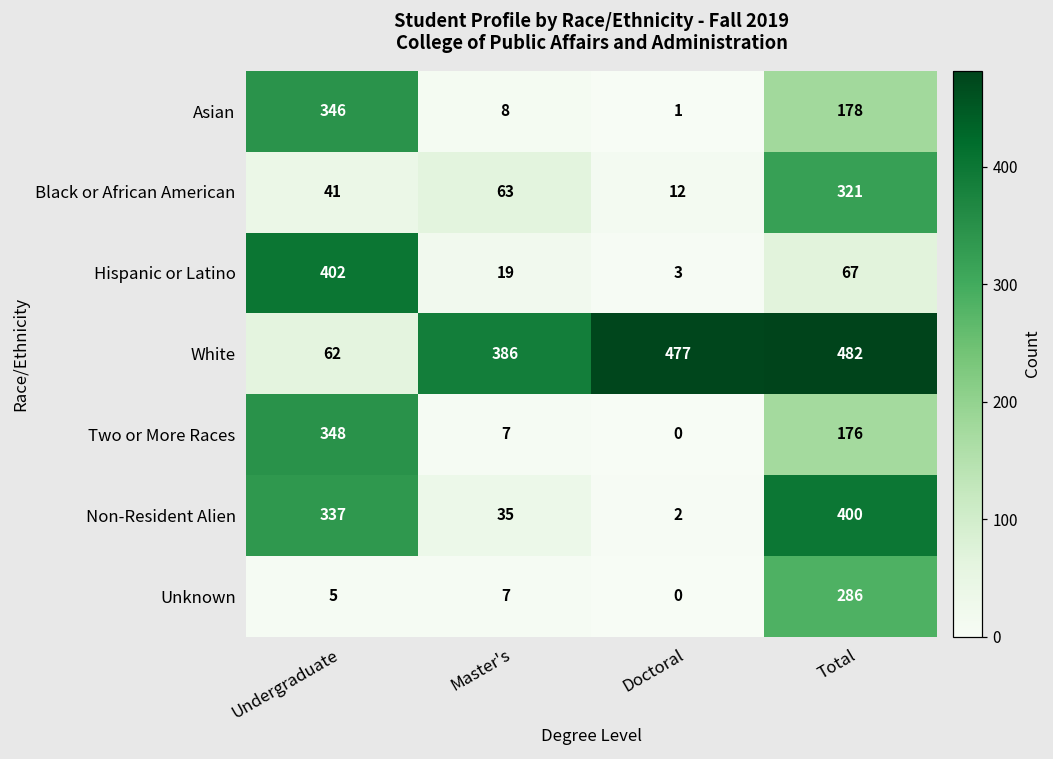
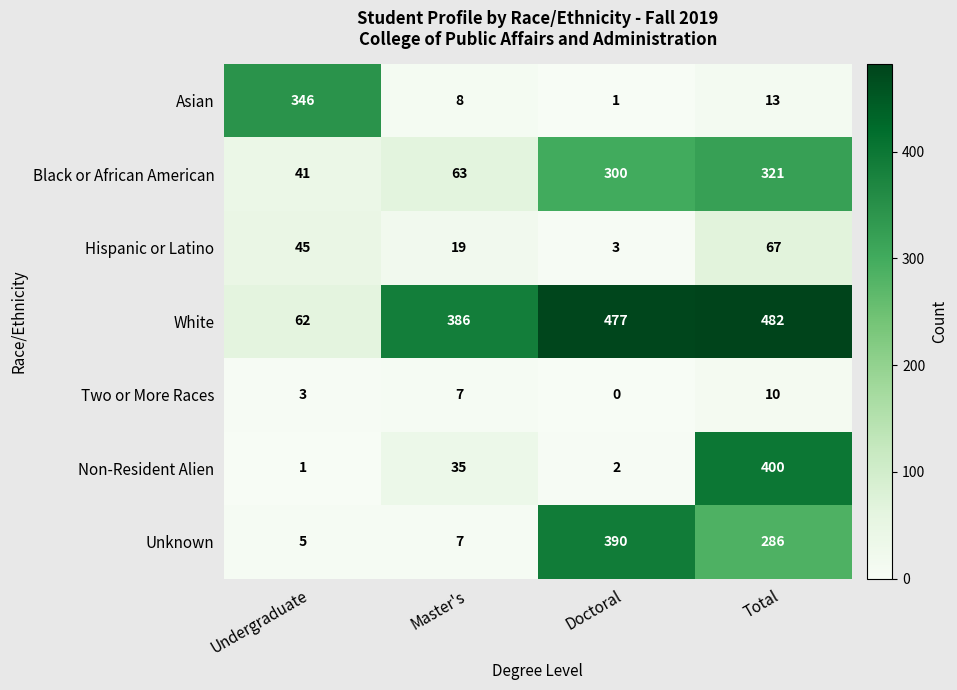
  {
    "Asian": {
      "Undergraduate": 346,
      "Master's": 8,
      "Doctoral": 1,
-     "Total": 178
+     "Total": 13
    },
    "Black or African American": {
      "Undergraduate": 41,
      "Master's": 63,
-     "Doctoral": 12,
+     "Doctoral": 300,
      "Total": 321
    },
    "Hispanic or Latino": {
-     "Undergraduate": 402,
+     "Undergraduate": 45,
      "Master's": 19,
      "Doctoral": 3,
      "Total": 67
    },
    "White": {
      "Undergraduate": 62,
      "Master's": 386,
      "Doctoral": 477,
      "Total": 482
    },
    "Two or More Races": {
-     "Undergraduate": 348,
+     "Undergraduate": 3,
      "Master's": 7,
      "Doctoral": 0,
-     "Total": 176
+     "Total": 10
    },
    "Non-Resident Alien": {
-     "Undergraduate": 337,
+     "Undergraduate": 1,
      "Master's": 35,
      "Doctoral": 2,
      "Total": 400
    },
    "Unknown": {
      "Undergraduate": 5,
      "Master's": 7,
-     "Doctoral": 0,
+     "Doctoral": 390,
      "Total": 286
    }
  }
